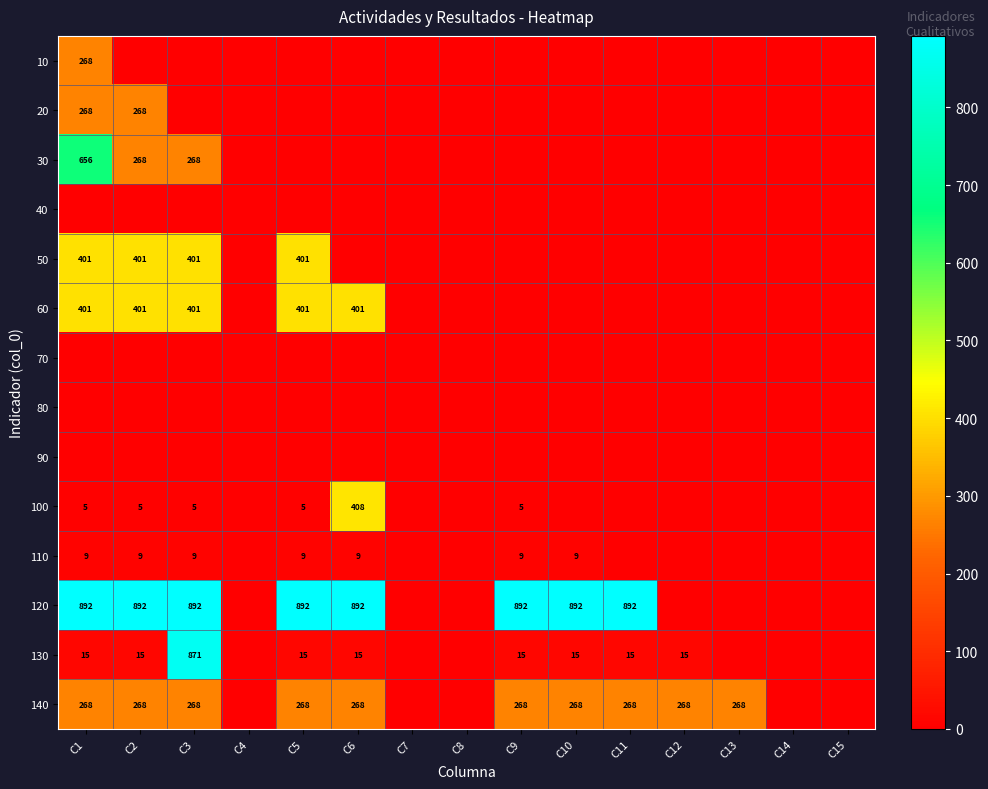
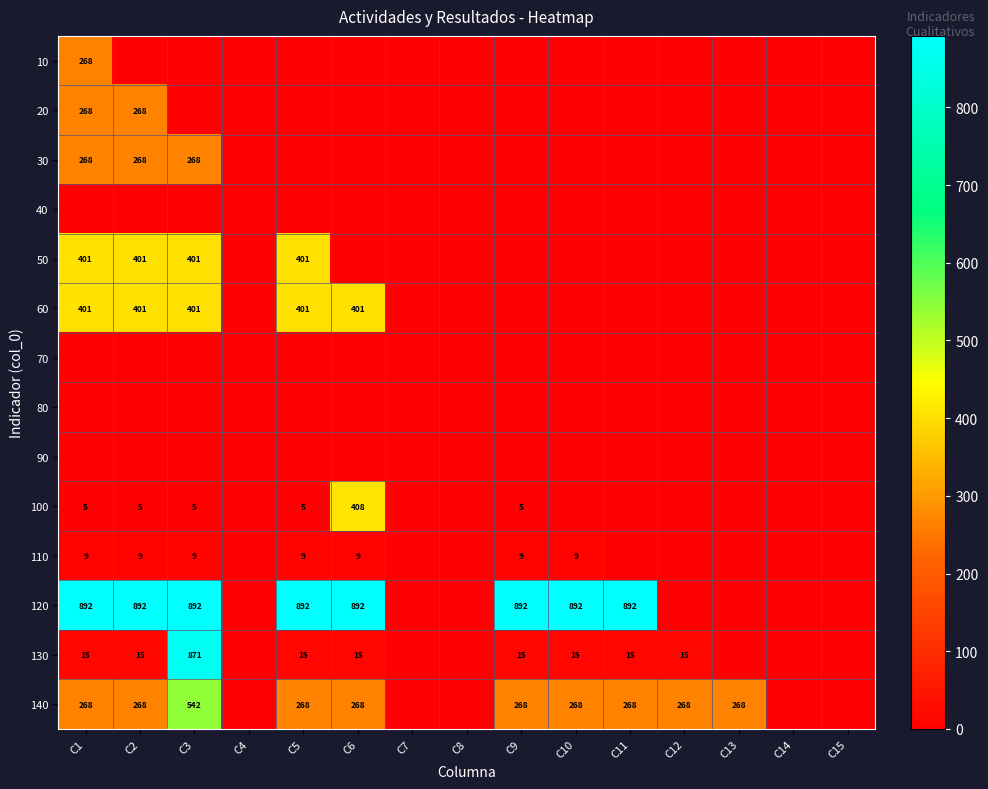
  {
    "10": {
      "C1": 268
    },
    "20": {
      "C1": 268,
      "C2": 268
    },
    "30": {
-     "C1": 656,
+     "C1": 268,
      "C2": 268,
      "C3": 268
    },
    "50": {
      "C1": 401,
      "C2": 401,
      "C3": 401,
      "C5": 401
    },
    "60": {
      "C1": 401,
      "C2": 401,
      "C3": 401,
      "C5": 401,
      "C6": 401
    },
    "100": {
      "C1": 5,
      "C2": 5,
      "C3": 5,
      "C5": 5,
      "C6": 408,
      "C9": 5
    },
    "110": {
      "C1": 9,
      "C2": 9,
      "C3": 9,
      "C5": 9,
      "C6": 9,
      "C9": 9,
      "C10": 9
    },
    "120": {
      "C1": 892,
      "C2": 892,
      "C3": 892,
      "C5": 892,
      "C6": 892,
      "C9": 892,
      "C10": 892,
      "C11": 892
    },
    "130": {
      "C1": 15,
      "C2": 15,
      "C3": 871,
      "C5": 15,
      "C6": 15,
      "C9": 15,
      "C10": 15,
      "C11": 15,
      "C12": 15
    },
    "140": {
      "C1": 268,
      "C2": 268,
-     "C3": 268,
+     "C3": 542,
      "C5": 268,
      "C6": 268,
      "C9": 268,
      "C10": 268,
      "C11": 268,
      "C12": 268,
      "C13": 268
    }
  }
